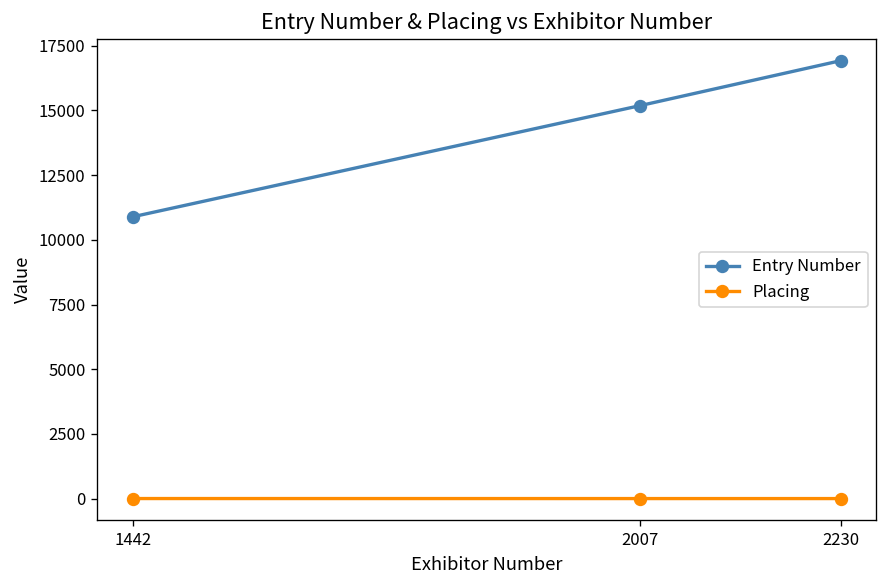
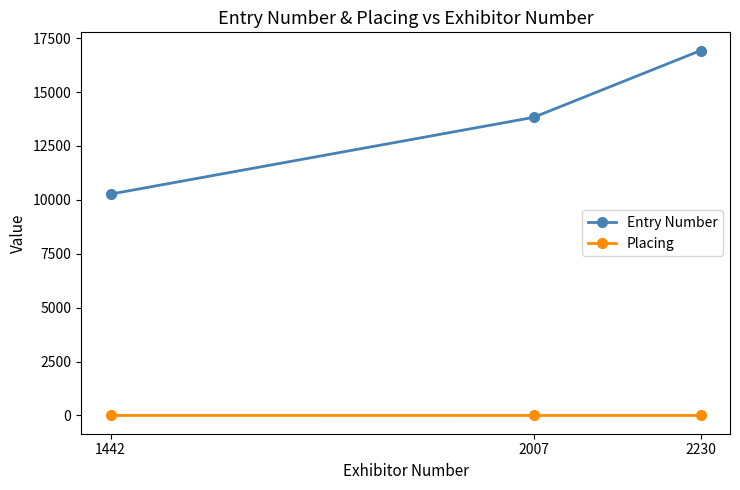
  {
    "Entry Number": {
-     "1442": 10900,
-     "2007": 15200,
+     "1442": 10300,
+     "2007": 13800,
      "2230": 16900
    },
    "Placing": {
      "1442": 0,
      "2007": 0,
      "2230": 0
    }
  }
